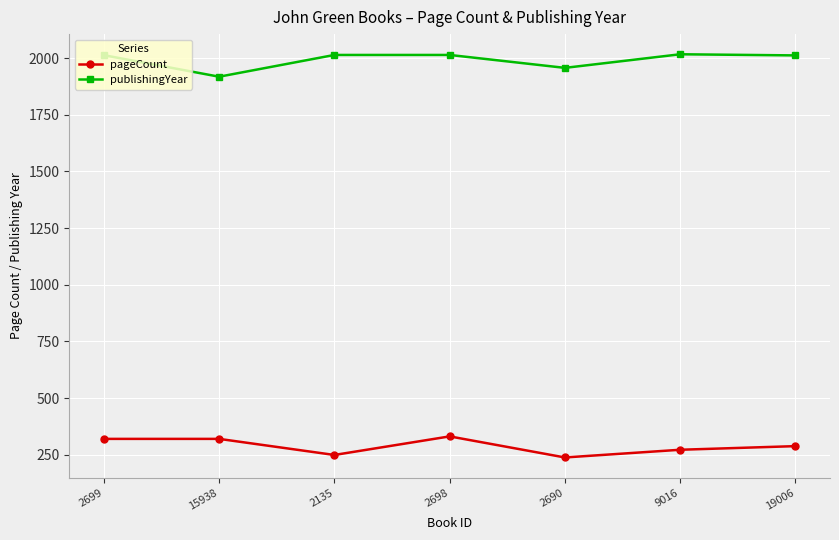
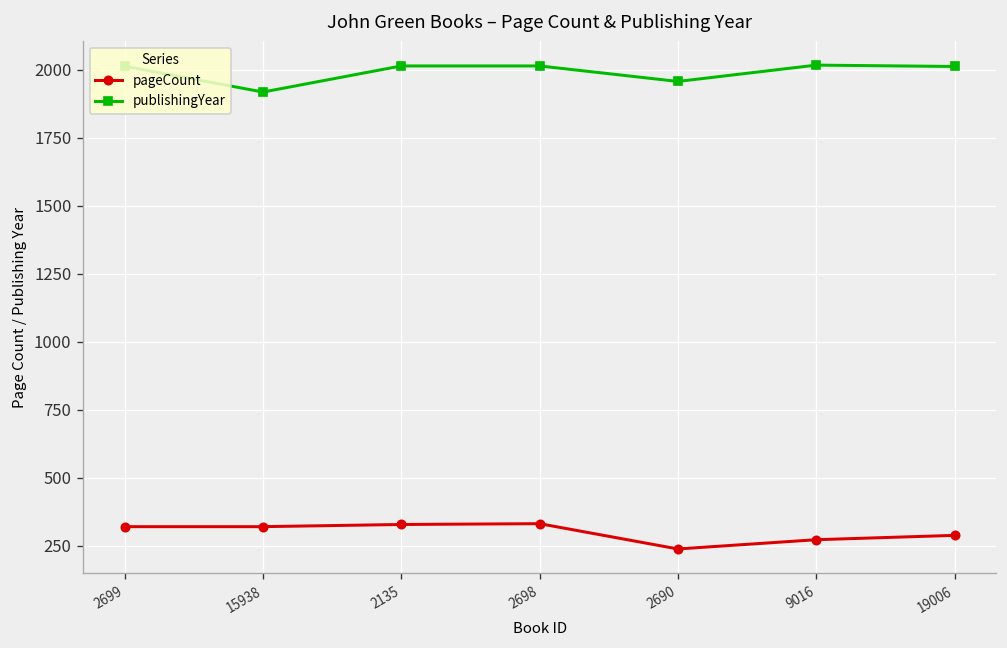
  {
    "pageCount": {
      "2699": 320,
      "15938": 320,
-     "2135": 250,
+     "2135": 330,
      "2698": 330,
      "2690": 240,
      "9016": 270,
      "19006": 290
    },
    "publishingYear": {
      "15938": 1920,
      "2135": 2010,
      "2698": 2010,
      "2690": 1960,
      "9016": 2020,
      "19006": 2010
    }
  }
